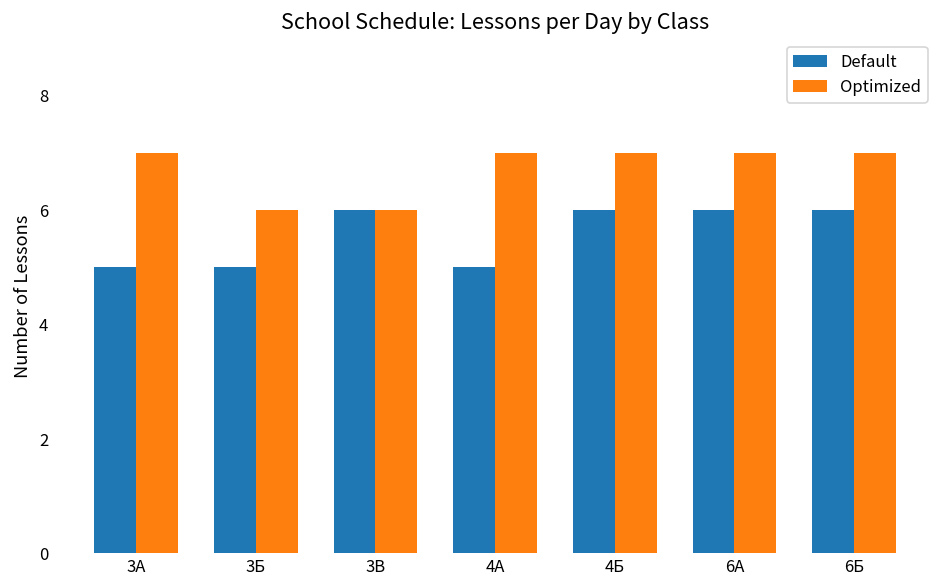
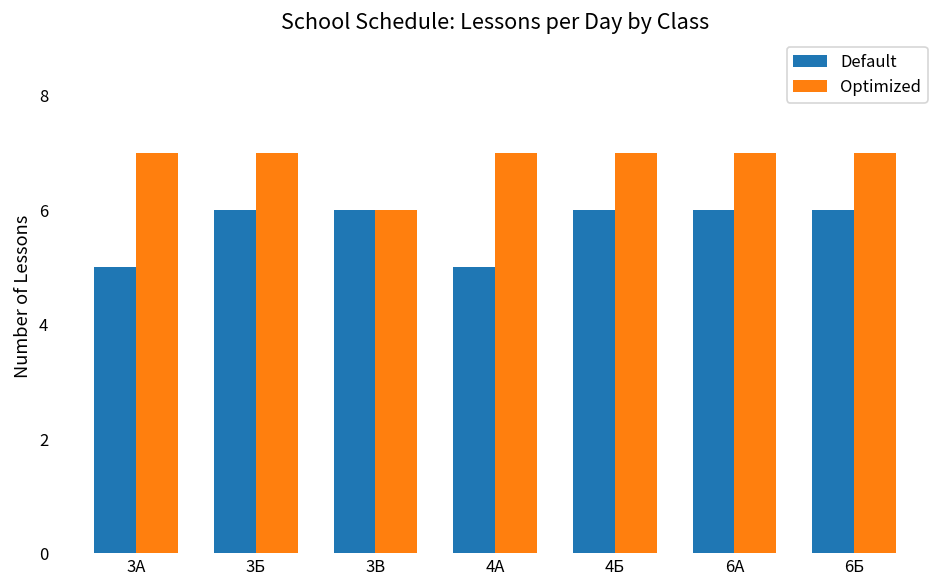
  {
    "Default": {
      "3А": 5,
-     "3Б": 5,
+     "3Б": 6,
      "3В": 6,
      "4А": 5,
      "4Б": 6,
      "6А": 6,
      "6Б": 6
    },
    "Optimized": {
      "3А": 7,
-     "3Б": 6,
+     "3Б": 7,
      "3В": 6,
      "4А": 7,
      "4Б": 7,
      "6А": 7,
      "6Б": 7
    }
  }
